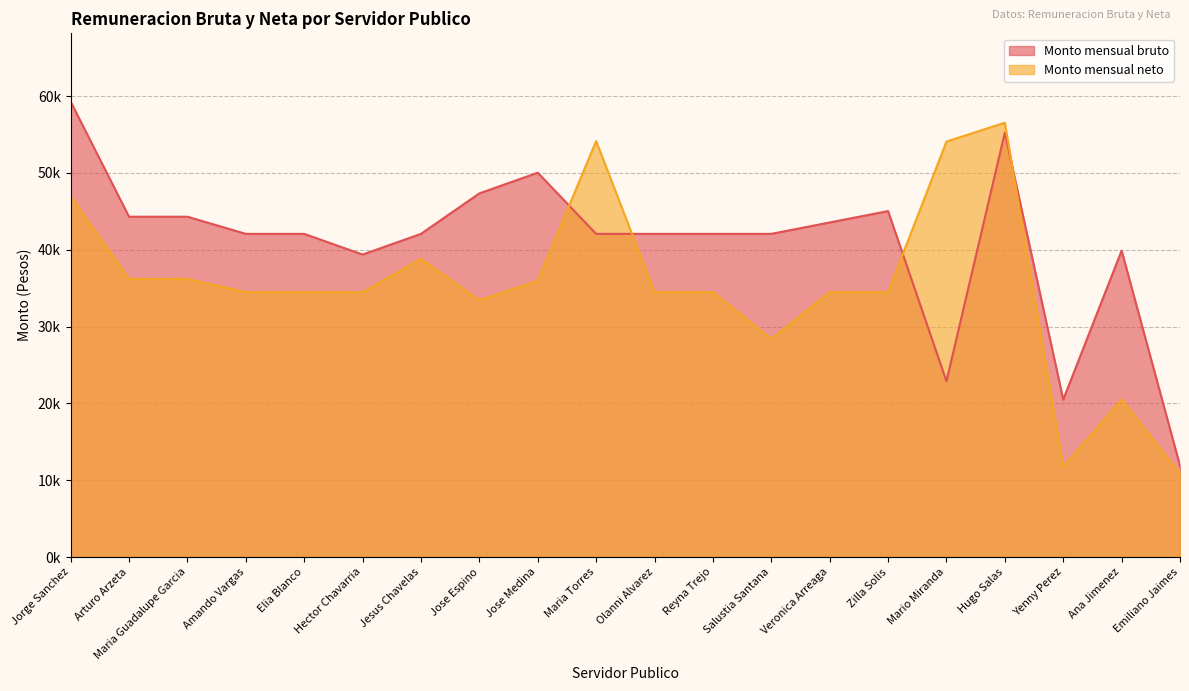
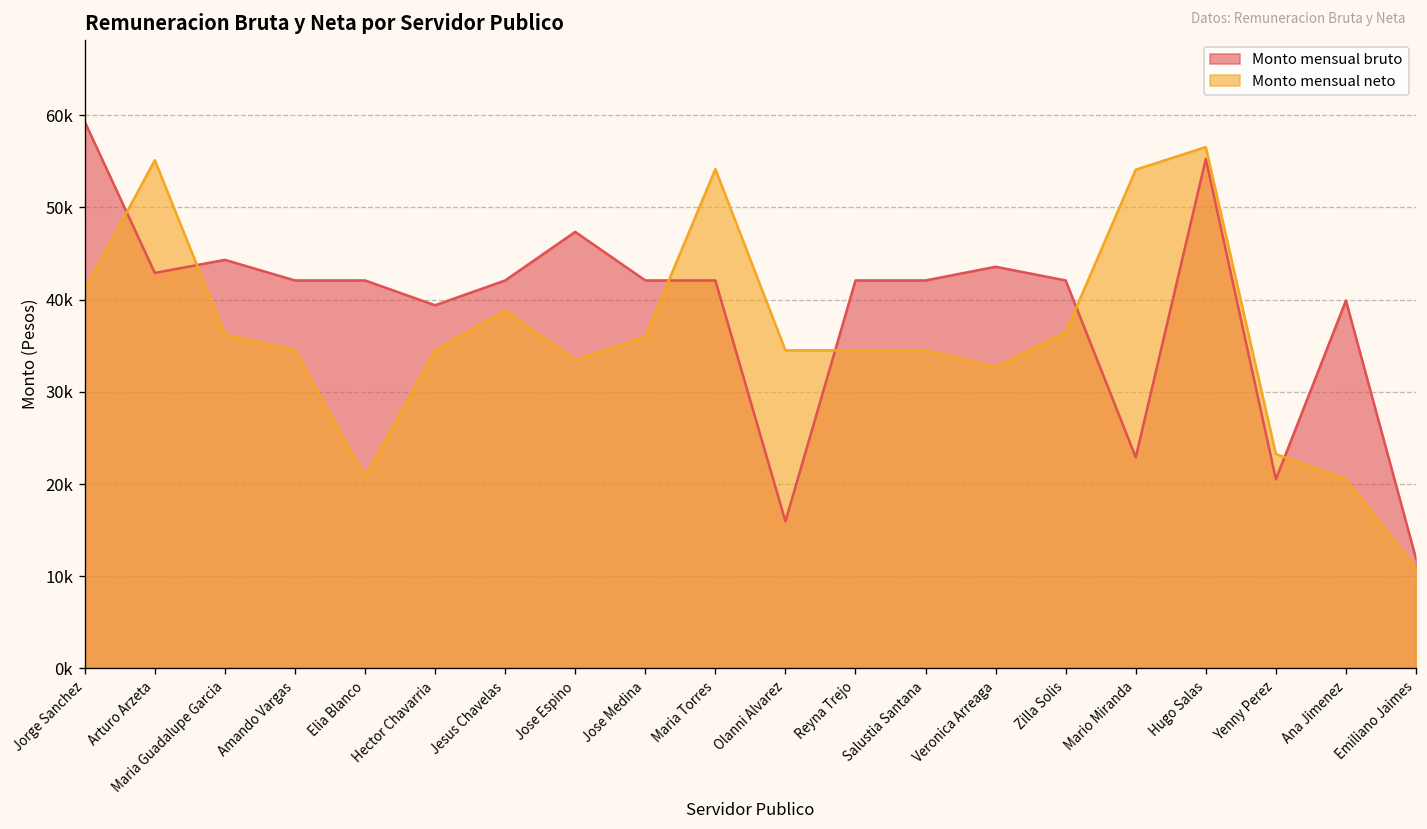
  {
    "Monto mensual bruto": {
      "Jorge Sanchez": 59000,
-     "Arturo Arzeta": 44000,
+     "Arturo Arzeta": 43000,
      "Maria Guadalupe Garcia": 44000,
      "Amando Vargas": 42000,
      "Elia Blanco": 42000,
      "Hector Chavarria": 39000,
      "Jesus Chavelas": 42000,
      "Jose Espino": 47000,
-     "Jose Medina": 50000,
+     "Jose Medina": 42000,
      "Maria Torres": 42000,
-     "Olanni Alvarez": 42000,
+     "Olanni Alvarez": 16000,
      "Reyna Trejo": 42000,
      "Salustia Santana": 42000,
      "Veronica Arreaga": 44000,
-     "Zilla Solis": 45000,
+     "Zilla Solis": 42000,
      "Mario Miranda": 23000,
      "Hugo Salas": 55000,
      "Yenny Perez": 21000,
      "Ana Jimenez": 40000,
      "Emiliano Jaimes": 12000
    },
    "Monto mensual neto": {
-     "Jorge Sanchez": 47000,
-     "Arturo Arzeta": 36000,
+     "Jorge Sanchez": 41000,
+     "Arturo Arzeta": 55000,
      "Maria Guadalupe Garcia": 36000,
      "Amando Vargas": 34000,
-     "Elia Blanco": 34000,
+     "Elia Blanco": 21000,
      "Hector Chavarria": 34000,
      "Jesus Chavelas": 39000,
      "Jose Espino": 33000,
      "Jose Medina": 36000,
      "Maria Torres": 54000,
      "Olanni Alvarez": 34000,
      "Reyna Trejo": 34000,
-     "Salustia Santana": 28000,
-     "Veronica Arreaga": 34000,
-     "Zilla Solis": 34000,
+     "Salustia Santana": 34000,
+     "Veronica Arreaga": 33000,
+     "Zilla Solis": 36000,
      "Mario Miranda": 54000,
      "Hugo Salas": 57000,
-     "Yenny Perez": 12000,
+     "Yenny Perez": 23000,
      "Ana Jimenez": 21000,
      "Emiliano Jaimes": 11000
    }
  }
